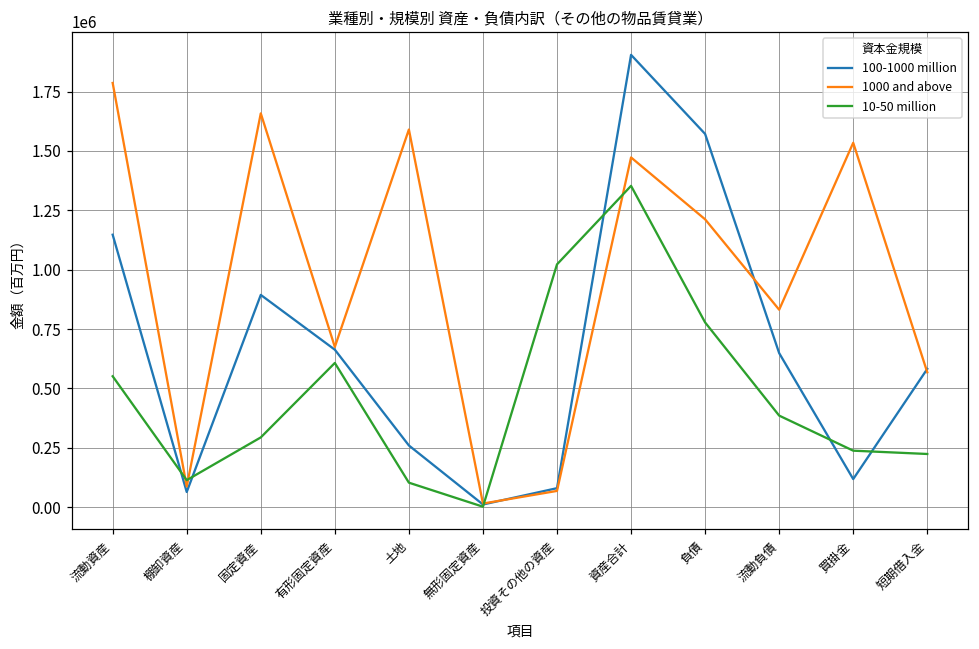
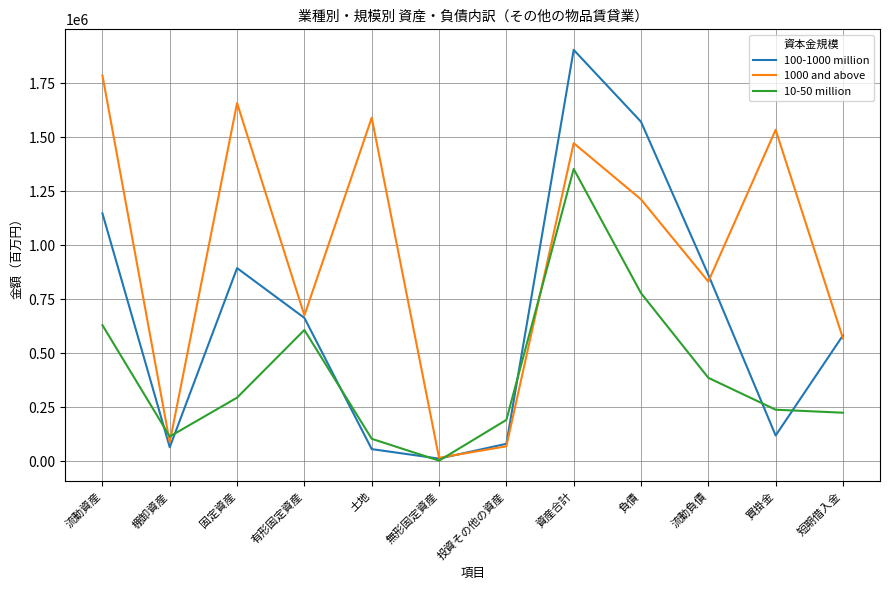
  {
    "100-1000 million": {
      "流動資産": 1150000,
      "棚卸資産": 60000,
      "固定資産": 890000,
-     "土地": 260000,
+     "土地": 60000,
      "資産合計": 1900000,
      "負債": 1570000,
-     "流動負債": 650000,
+     "流動負債": 860000,
      "買掛金": 120000,
      "短期借入金": 580000
    },
    "1000 and above": {
      "流動資産": 1790000,
      "棚卸資産": 90000,
      "固定資産": 1660000,
      "土地": 1590000,
      "資産合計": 1470000,
      "負債": 1210000,
      "流動負債": 830000,
      "買掛金": 1530000,
      "短期借入金": 570000
    },
    "10-50 million": {
-     "流動資産": 550000,
+     "流動資産": 630000,
      "棚卸資産": 110000,
      "固定資産": 290000,
      "有形固定資産": 610000,
      "土地": 100000,
-     "投資その他の資産": 1020000,
+     "投資その他の資産": 190000,
      "資産合計": 1350000,
      "負債": 780000,
      "流動負債": 390000,
      "買掛金": 240000,
      "短期借入金": 220000
    }
  }
